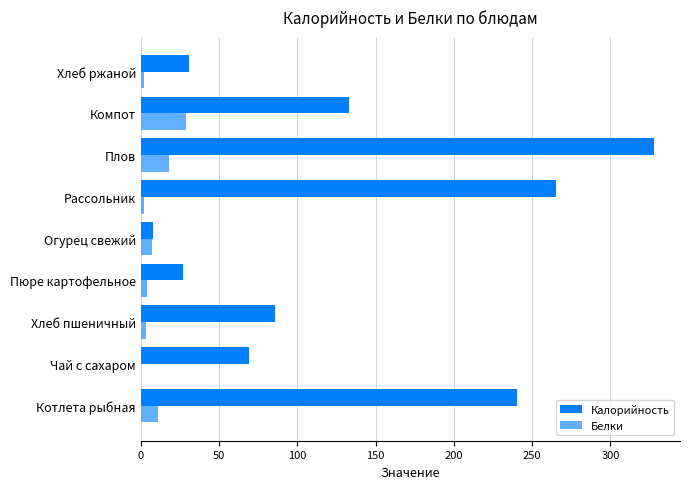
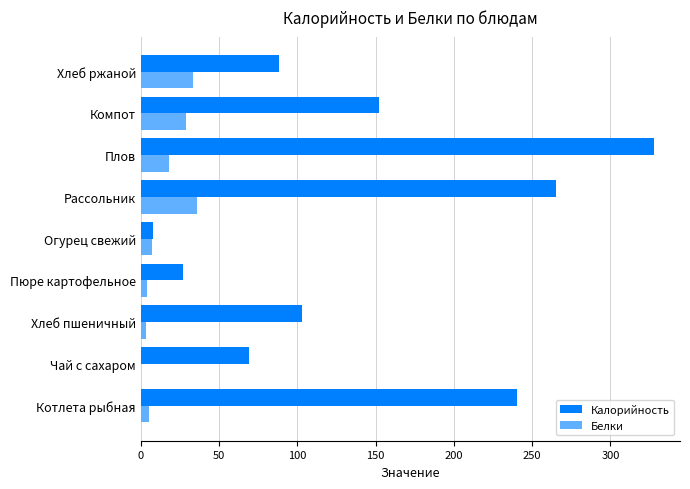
  {
    "Калорийность": {
-     "Хлеб ржаной": 31,
-     "Компот": 133,
+     "Хлеб ржаной": 88,
+     "Компот": 152,
      "Плов": 328,
      "Рассольник": 265,
      "Огурец свежий": 8,
      "Пюре картофельное": 27,
-     "Хлеб пшеничный": 86,
+     "Хлеб пшеничный": 103,
      "Чай с сахаром": 69,
      "Котлета рыбная": 240
    },
    "Белки": {
-     "Хлеб ржаной": 2,
+     "Хлеб ржаной": 33,
      "Компот": 29,
      "Плов": 18,
-     "Рассольник": 2,
+     "Рассольник": 36,
      "Огурец свежий": 7,
      "Пюре картофельное": 4,
      "Хлеб пшеничный": 3,
      "Чай с сахаром": 0,
-     "Котлета рыбная": 11
+     "Котлета рыбная": 5
    }
  }
